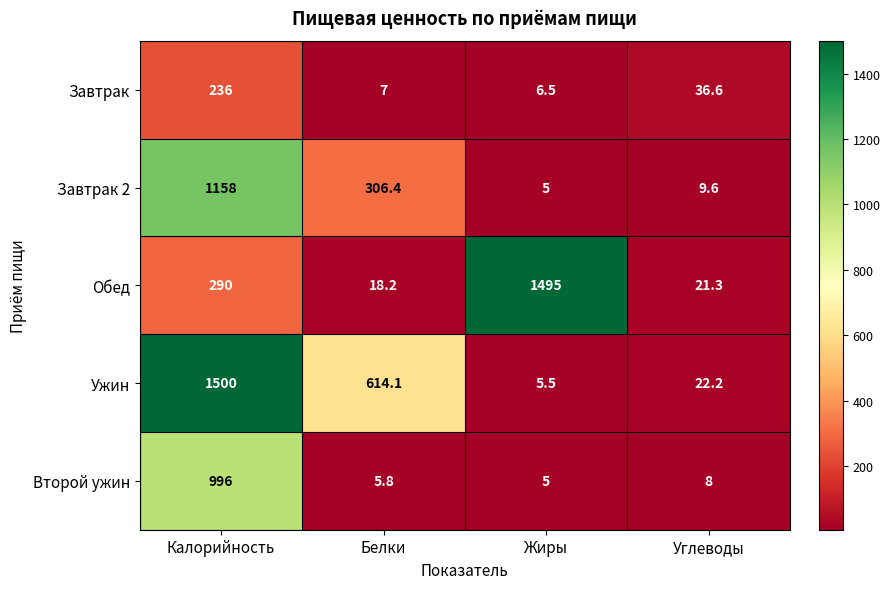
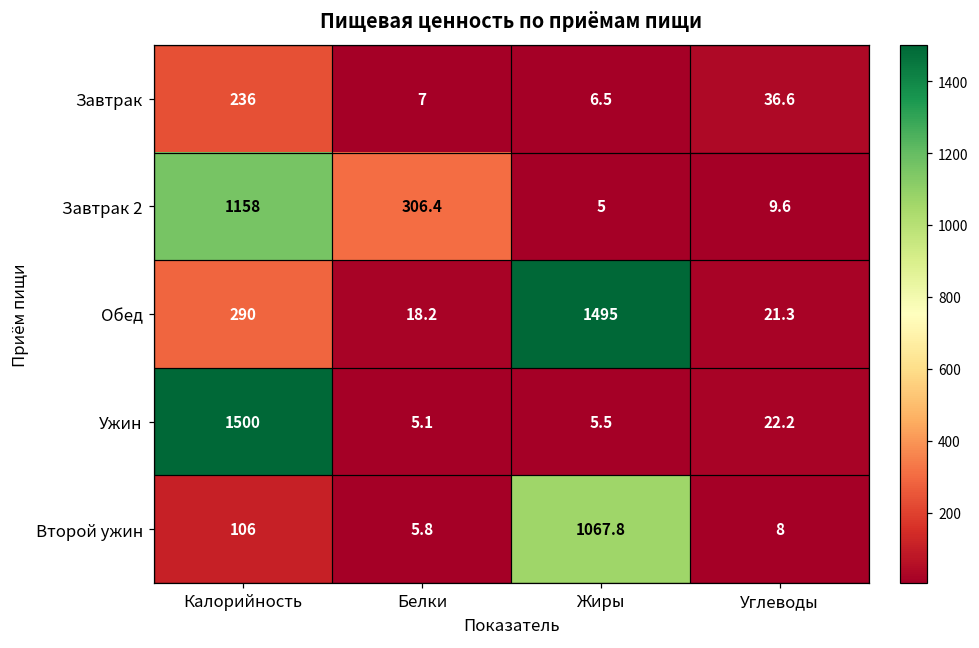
  {
    "Завтрак": {
      "Калорийность": 236,
      "Белки": 7,
      "Жиры": 6.5,
      "Углеводы": 36.6
    },
    "Завтрак 2": {
      "Калорийность": 1158,
      "Белки": 306.4,
      "Жиры": 5,
      "Углеводы": 9.6
    },
    "Обед": {
      "Калорийность": 290,
      "Белки": 18.2,
      "Жиры": 1495,
      "Углеводы": 21.3
    },
    "Ужин": {
      "Калорийность": 1500,
-     "Белки": 614.1,
+     "Белки": 5.1,
      "Жиры": 5.5,
      "Углеводы": 22.2
    },
    "Второй ужин": {
-     "Калорийность": 996,
+     "Калорийность": 106,
      "Белки": 5.8,
-     "Жиры": 5,
+     "Жиры": 1067.8,
      "Углеводы": 8
    }
  }
